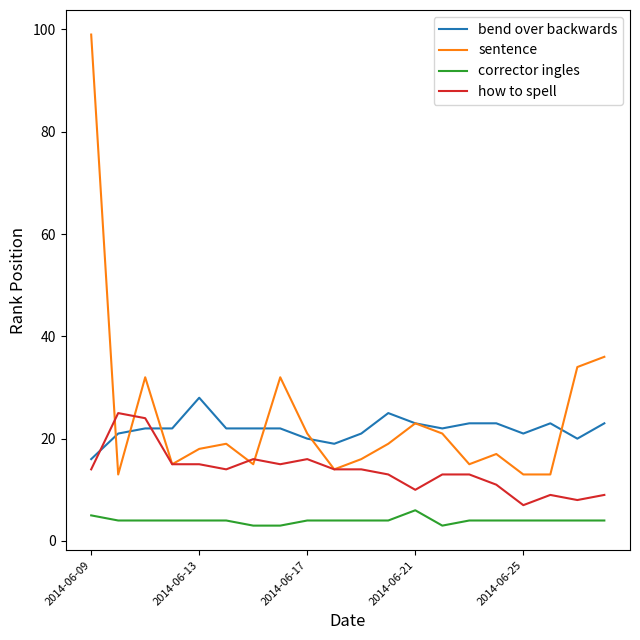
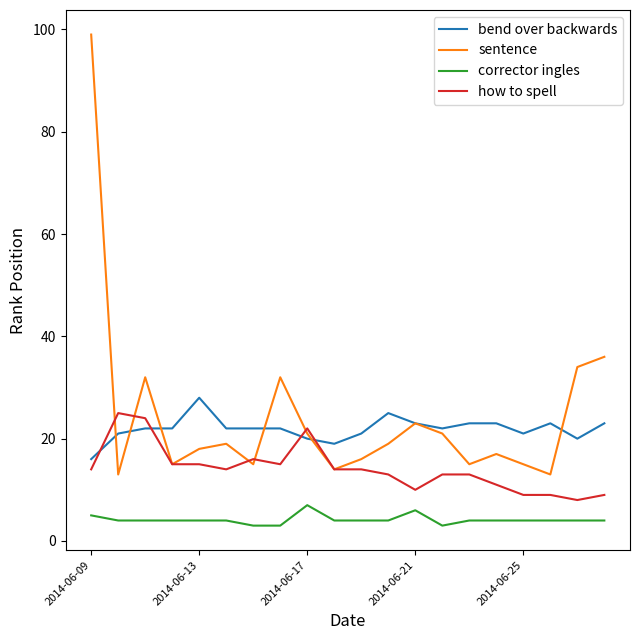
  {
    "bend over backwards": {
      "2014-06-09": 16,
      "2014-06-13": 28,
      "2014-06-17": 20,
      "2014-06-25": 21
    },
    "sentence": {
      "2014-06-09": 99,
      "2014-06-13": 18,
      "2014-06-17": 21,
-     "2014-06-25": 13
+     "2014-06-25": 15
    },
    "corrector ingles": {
      "2014-06-09": 5,
      "2014-06-13": 4,
-     "2014-06-17": 4,
+     "2014-06-17": 7,
      "2014-06-21": 6,
      "2014-06-25": 4
    },
    "how to spell": {
      "2014-06-09": 14,
      "2014-06-13": 15,
-     "2014-06-17": 16,
+     "2014-06-17": 22,
      "2014-06-21": 10,
-     "2014-06-25": 7
+     "2014-06-25": 9
    }
  }
